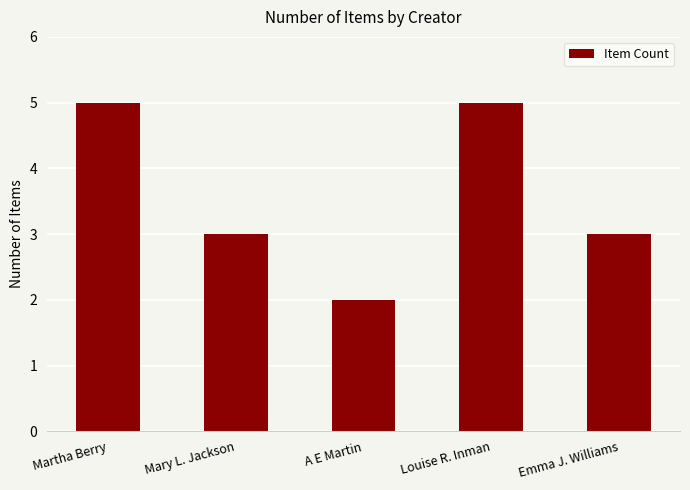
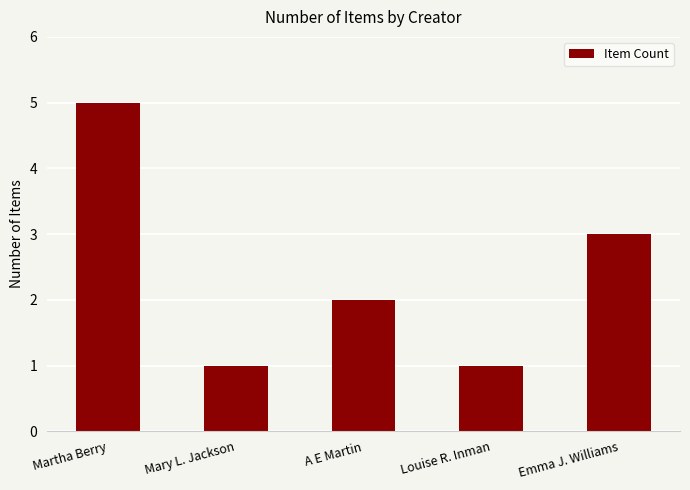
  {
    "Martha Berry": 5,
-   "Mary L. Jackson": 3,
+   "Mary L. Jackson": 1,
    "A E Martin": 2,
-   "Louise R. Inman": 5,
+   "Louise R. Inman": 1,
    "Emma J. Williams": 3
  }
